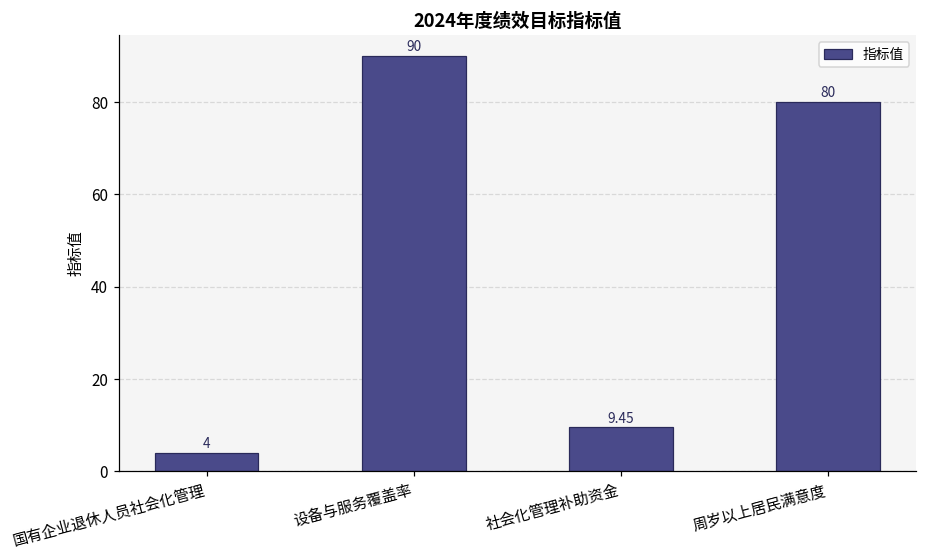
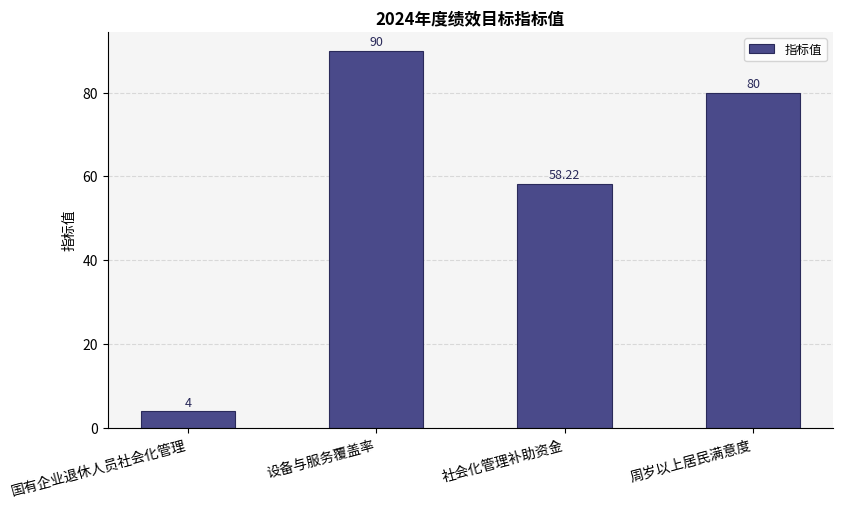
  {
    "国有企业退休人员社会化管理": 4,
    "设备与服务覆盖率": 90,
-   "社会化管理补助资金": 9.45,
+   "社会化管理补助资金": 58.22,
    "周岁以上居民满意度": 80
  }
